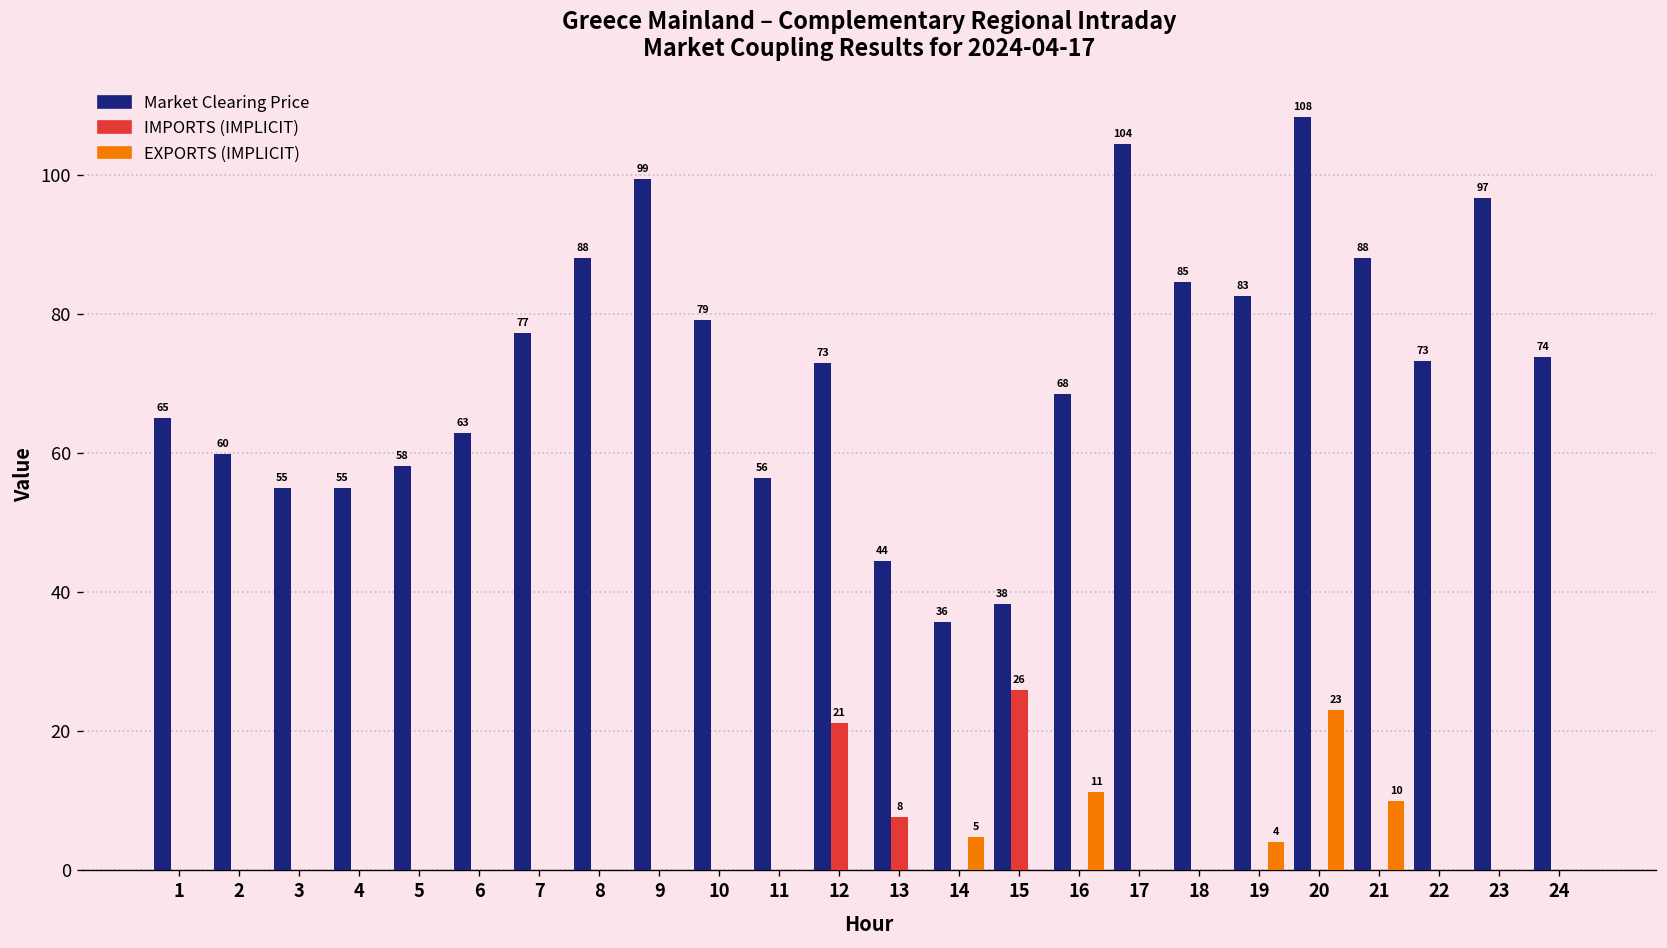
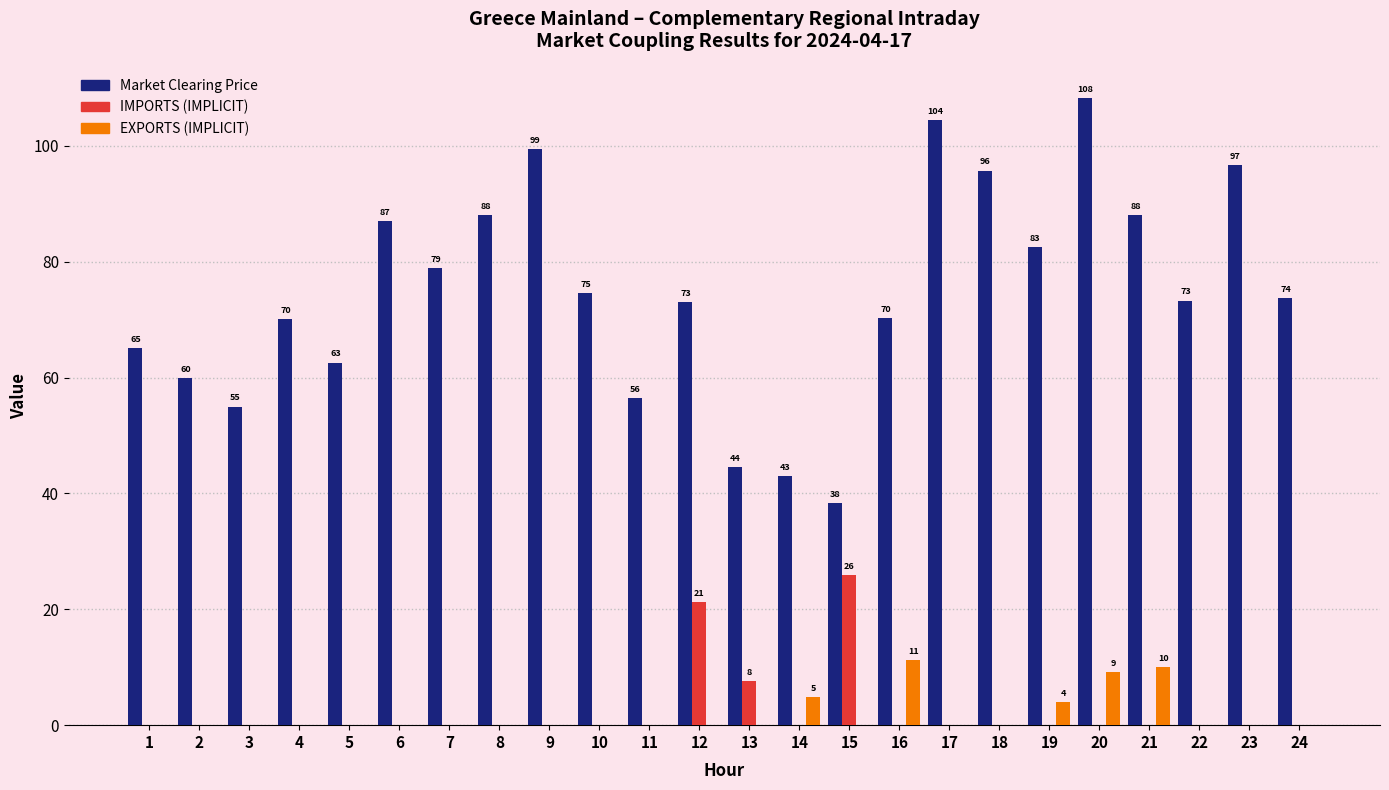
  {
    "Market Clearing Price": {
      "1": 65,
      "2": 60,
      "3": 55,
-     "4": 55,
-     "5": 58,
-     "6": 63,
-     "7": 77,
+     "4": 70,
+     "5": 63,
+     "6": 87,
+     "7": 79,
      "8": 88,
      "9": 99,
-     "10": 79,
+     "10": 75,
      "11": 56,
      "12": 73,
      "13": 44,
-     "14": 36,
+     "14": 43,
      "15": 38,
-     "16": 68,
+     "16": 70,
      "17": 104,
-     "18": 85,
+     "18": 96,
      "19": 83,
      "20": 108,
      "21": 88,
      "22": 73,
      "23": 97,
      "24": 74
    },
    "IMPORTS (IMPLICIT)": {
      "12": 21,
      "13": 8,
      "15": 26
    },
    "EXPORTS (IMPLICIT)": {
      "14": 5,
      "16": 11,
      "19": 4,
-     "20": 23,
+     "20": 9,
      "21": 10
    }
  }
